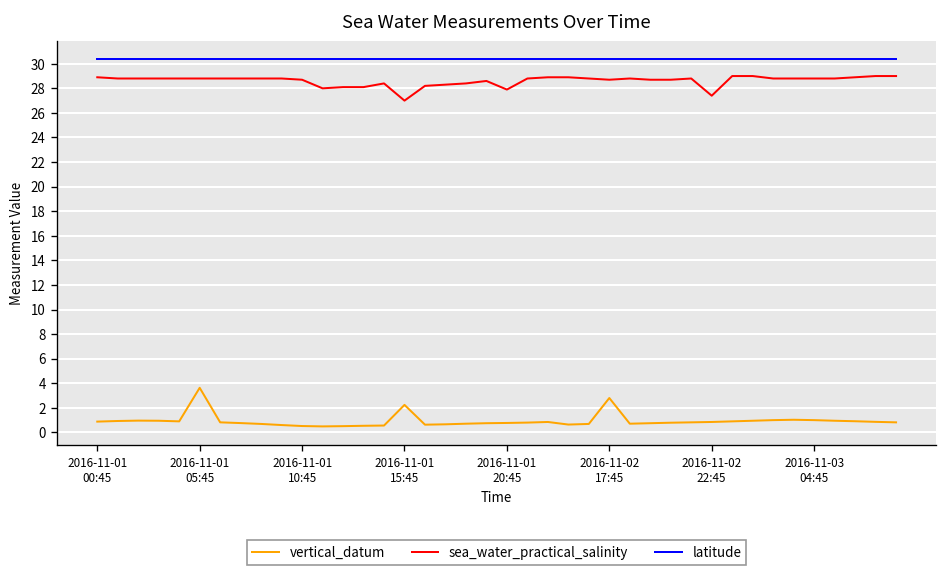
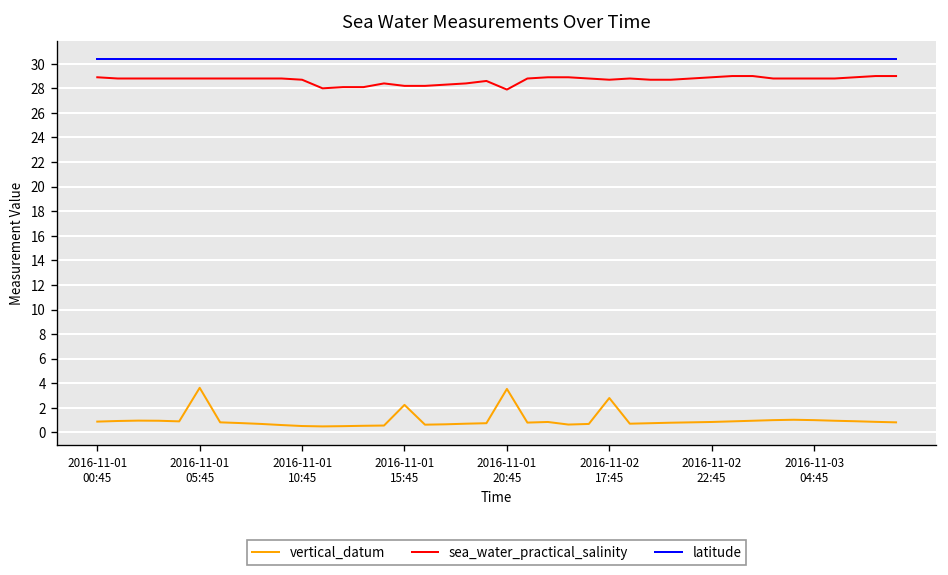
  {
    "vertical_datum": {
      "2016-11-01 00:45": 0.9,
      "2016-11-01 05:45": 3.6,
      "2016-11-01 10:45": 0.5,
      "2016-11-01 15:45": 2.2,
-     "2016-11-01 20:45": 0.8,
+     "2016-11-01 20:45": 3.5,
      "2016-11-02 17:45": 2.8,
      "2016-11-02 22:45": 0.9,
      "2016-11-03 04:45": 1.0
    },
    "sea_water_practical_salinity": {
      "2016-11-01 00:45": 28.9,
      "2016-11-01 05:45": 28.8,
      "2016-11-01 10:45": 28.7,
-     "2016-11-01 15:45": 27.0,
+     "2016-11-01 15:45": 28.2,
      "2016-11-01 20:45": 27.9,
      "2016-11-02 17:45": 28.7,
-     "2016-11-02 22:45": 27.4,
+     "2016-11-02 22:45": 28.9,
      "2016-11-03 04:45": 28.8
    },
    "latitude": {
      "2016-11-01 00:45": 30.4,
      "2016-11-01 05:45": 30.4,
      "2016-11-01 10:45": 30.4,
      "2016-11-01 15:45": 30.4,
      "2016-11-01 20:45": 30.4,
      "2016-11-02 17:45": 30.4,
      "2016-11-02 22:45": 30.4,
      "2016-11-03 04:45": 30.4
    }
  }
